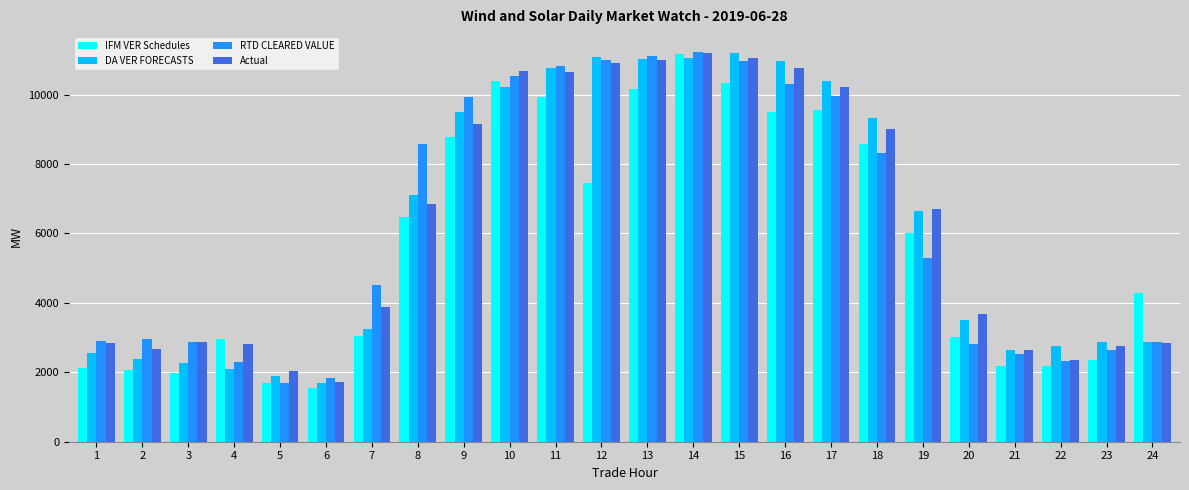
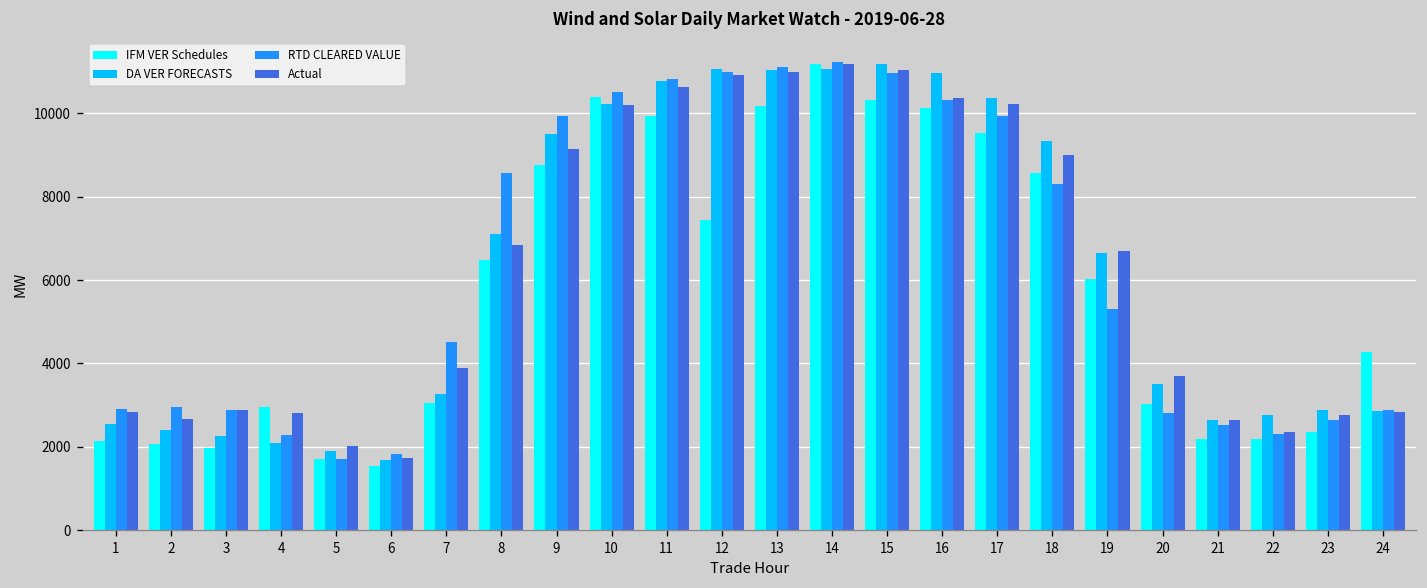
  {
    "IFM VER Schedules": {
      "1": 2100,
      "2": 2100,
      "3": 2000,
      "4": 3000,
      "5": 1700,
      "6": 1500,
      "7": 3000,
      "8": 6500,
      "9": 8800,
      "10": 10400,
      "11": 9900,
      "12": 7500,
      "13": 10200,
      "14": 11200,
      "15": 10300,
-     "16": 9500,
+     "16": 10100,
      "17": 9500,
      "18": 8600,
      "19": 6000,
      "20": 3000,
      "21": 2200,
      "22": 2200,
      "23": 2300,
      "24": 4300
    },
    "Actual": {
      "1": 2800,
      "2": 2700,
      "3": 2900,
      "4": 2800,
      "5": 2000,
      "6": 1700,
      "7": 3900,
      "8": 6800,
      "9": 9200,
-     "10": 10700,
+     "10": 10200,
      "11": 10600,
      "12": 10900,
      "13": 11000,
      "14": 11200,
      "15": 11000,
-     "16": 10800,
+     "16": 10400,
      "17": 10200,
      "18": 9000,
      "19": 6700,
      "20": 3700,
      "21": 2600,
      "22": 2300,
      "23": 2800,
      "24": 2800
    }
  }
